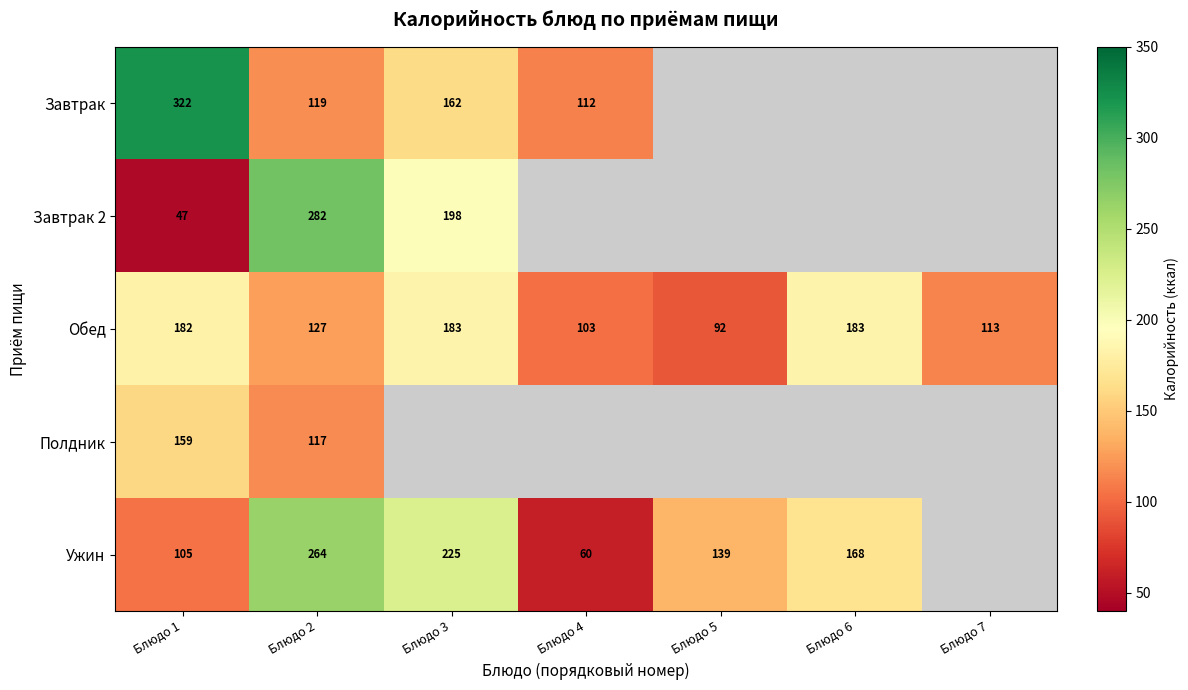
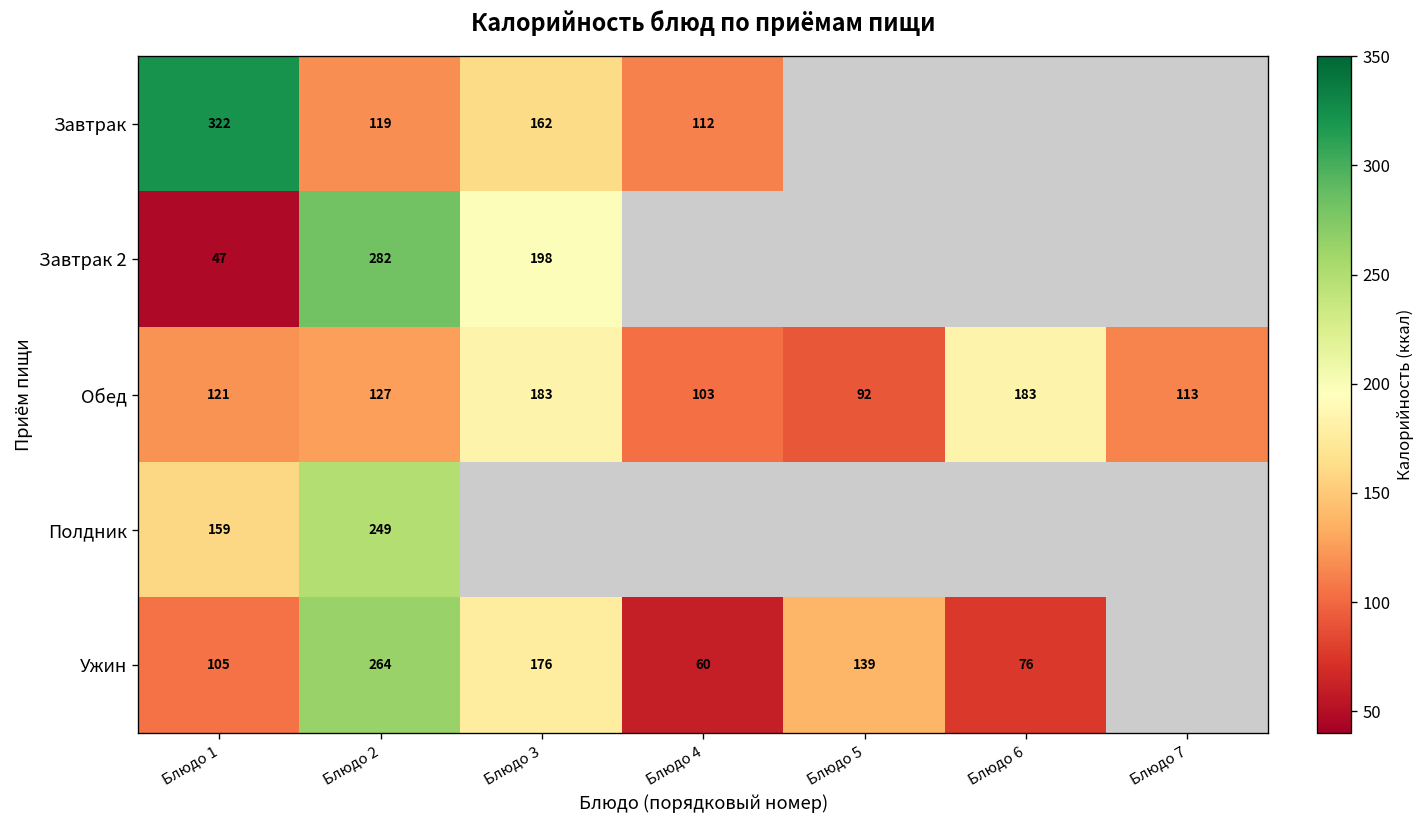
  {
    "Завтрак": {
      "Блюдо 1": 322,
      "Блюдо 2": 119,
      "Блюдо 3": 162,
      "Блюдо 4": 112
    },
    "Завтрак 2": {
      "Блюдо 1": 47,
      "Блюдо 2": 282,
      "Блюдо 3": 198
    },
    "Обед": {
-     "Блюдо 1": 182,
+     "Блюдо 1": 121,
      "Блюдо 2": 127,
      "Блюдо 3": 183,
      "Блюдо 4": 103,
      "Блюдо 5": 92,
      "Блюдо 6": 183,
      "Блюдо 7": 113
    },
    "Полдник": {
      "Блюдо 1": 159,
-     "Блюдо 2": 117
+     "Блюдо 2": 249
    },
    "Ужин": {
      "Блюдо 1": 105,
      "Блюдо 2": 264,
-     "Блюдо 3": 225,
+     "Блюдо 3": 176,
      "Блюдо 4": 60,
      "Блюдо 5": 139,
-     "Блюдо 6": 168
+     "Блюдо 6": 76
    }
  }
